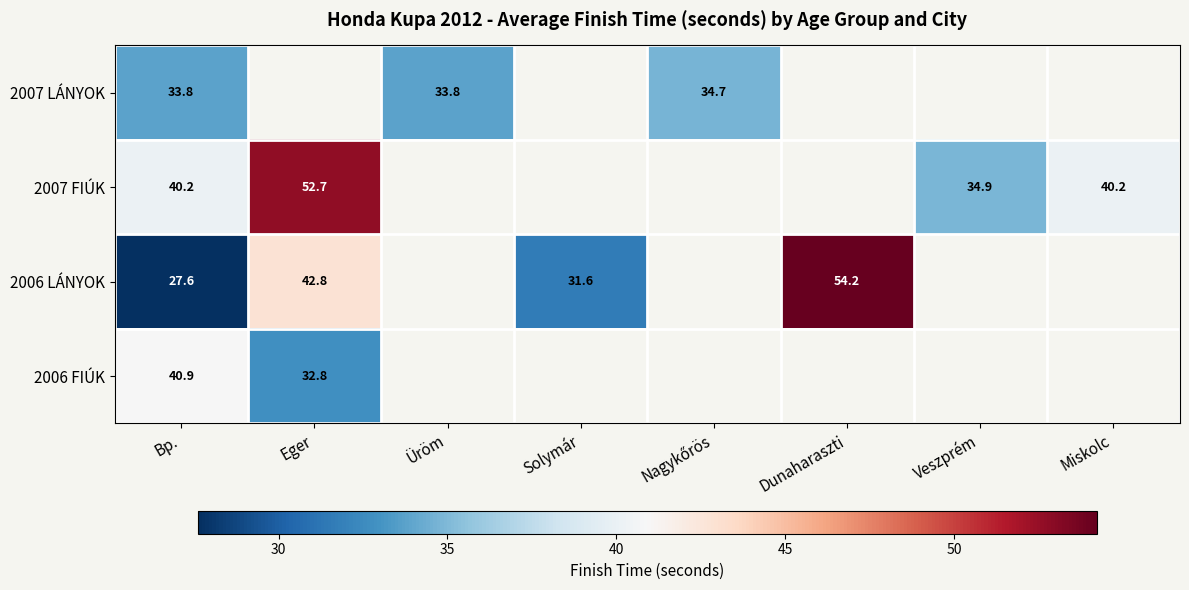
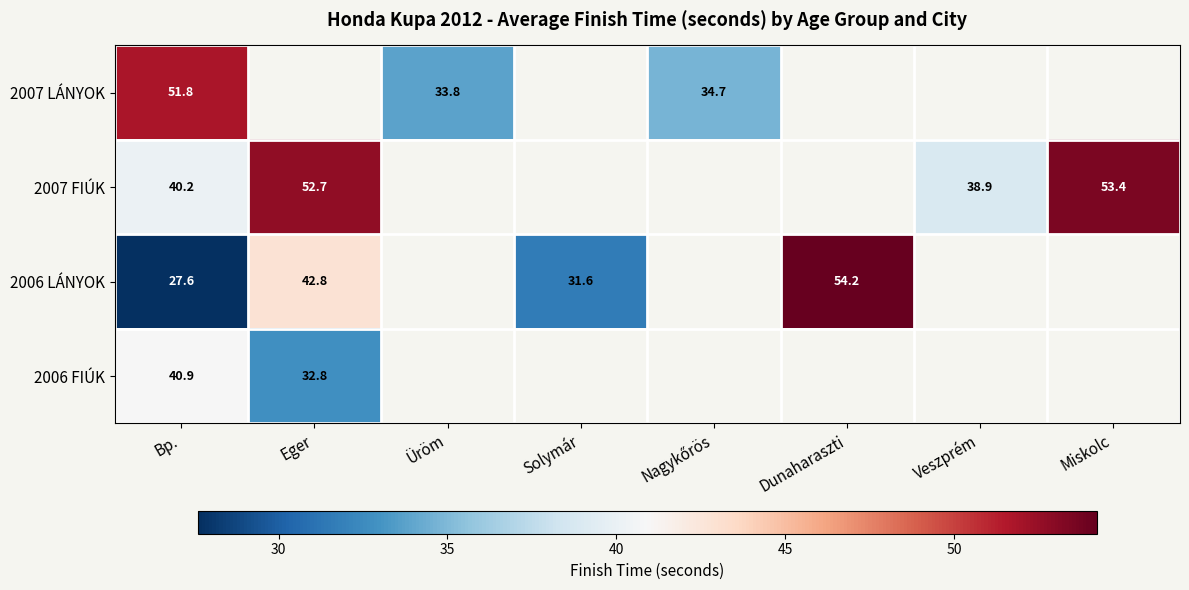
  {
    "2007 LÁNYOK": {
-     "Bp.": 33.8,
+     "Bp.": 51.8,
      "Üröm": 33.8,
      "Nagykőrös": 34.7
    },
    "2007 FIÚK": {
      "Bp.": 40.2,
      "Eger": 52.7,
-     "Veszprém": 34.9,
-     "Miskolc": 40.2
+     "Veszprém": 38.9,
+     "Miskolc": 53.4
    },
    "2006 LÁNYOK": {
      "Bp.": 27.6,
      "Eger": 42.8,
      "Solymár": 31.6,
      "Dunaharaszti": 54.2
    },
    "2006 FIÚK": {
      "Bp.": 40.9,
      "Eger": 32.8
    }
  }
